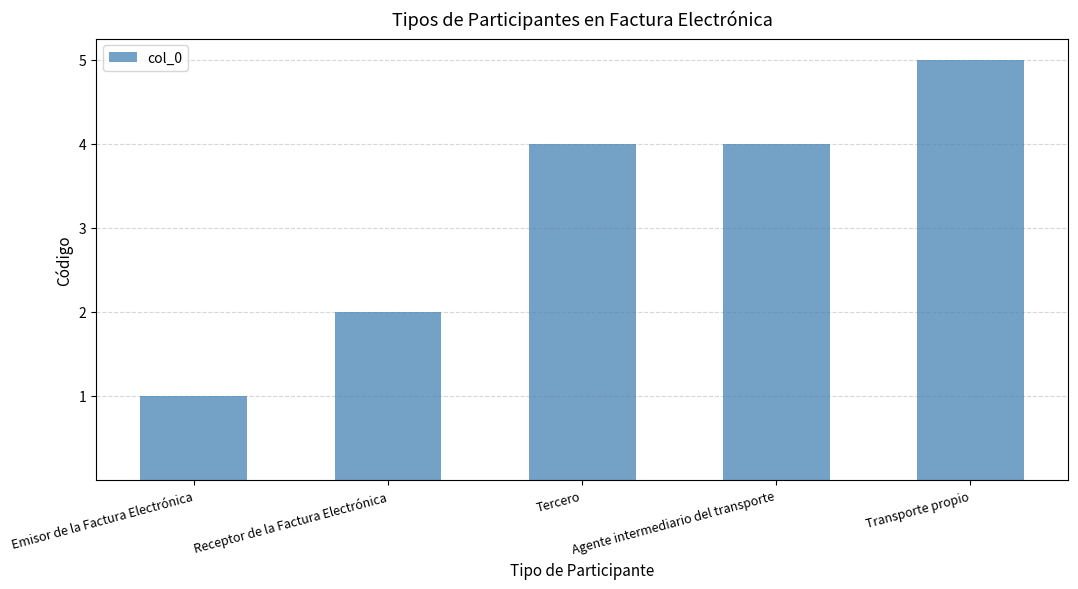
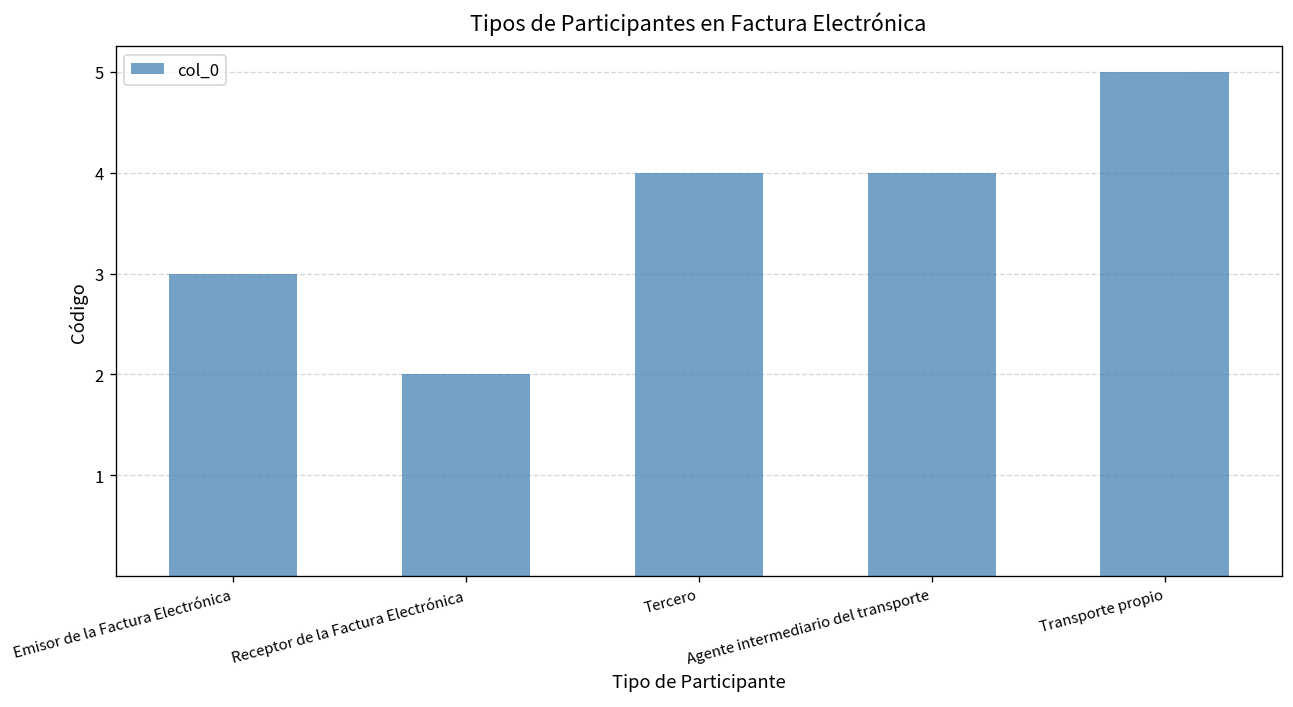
  {
-   "Emisor de la Factura Electrónica": 1,
+   "Emisor de la Factura Electrónica": 3,
    "Receptor de la Factura Electrónica": 2,
    "Tercero": 4,
    "Agente intermediario del transporte": 4,
    "Transporte propio": 5
  }
